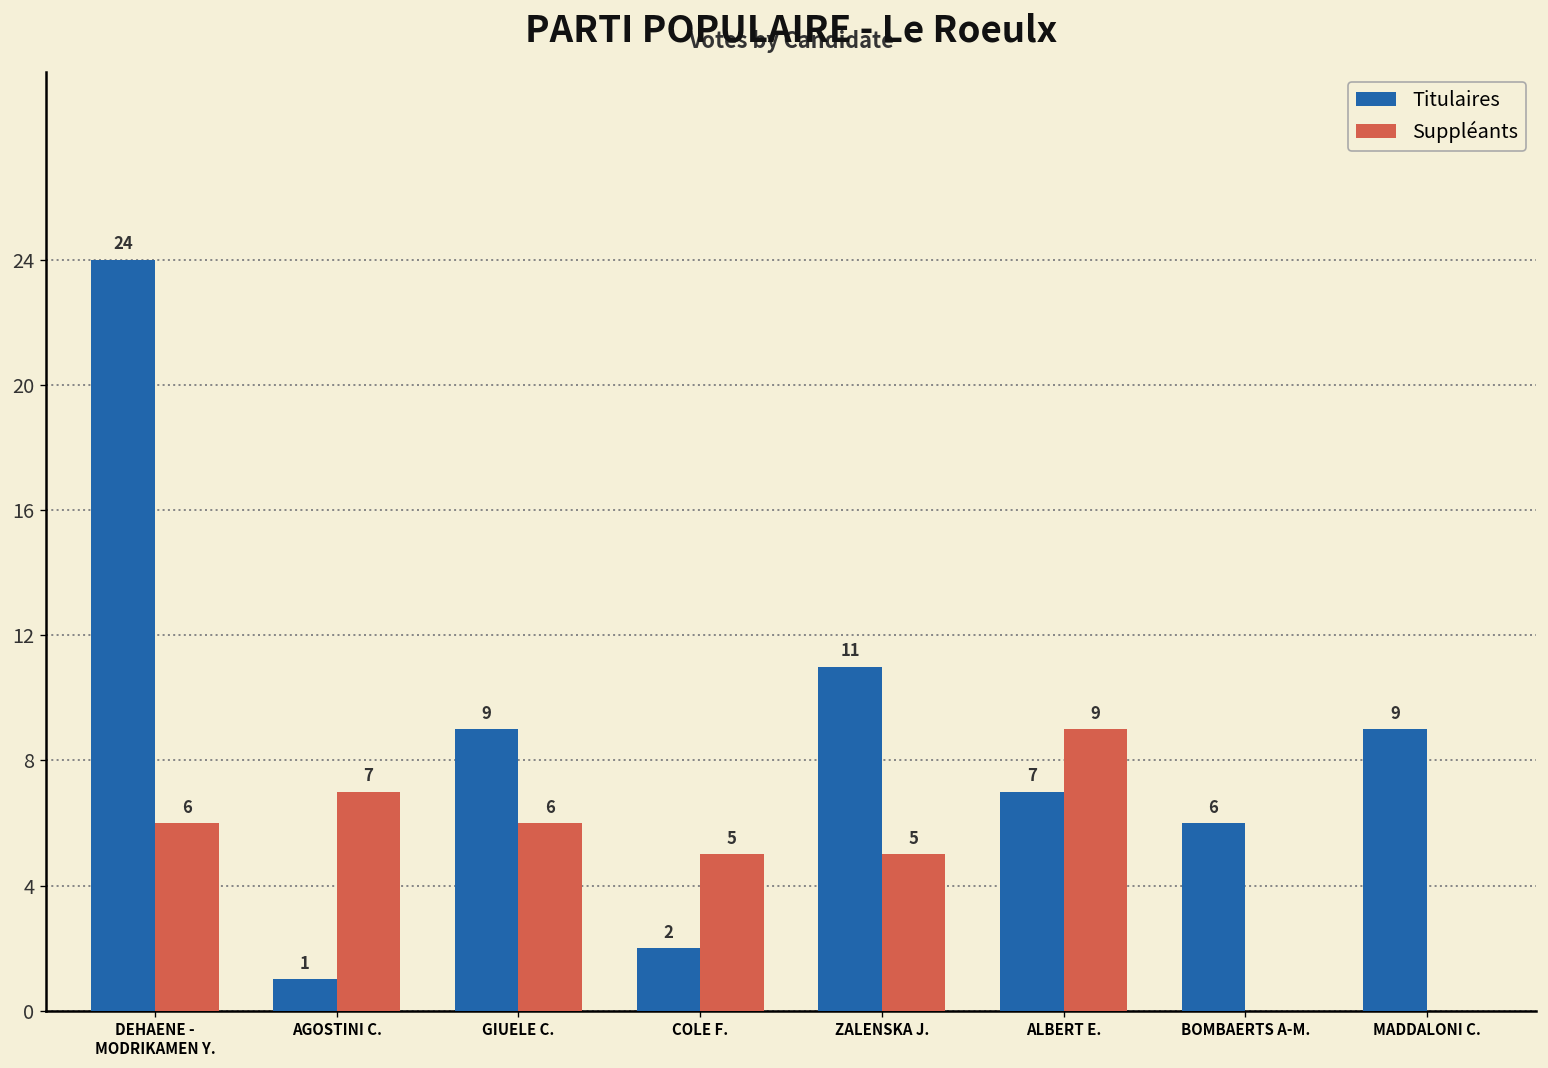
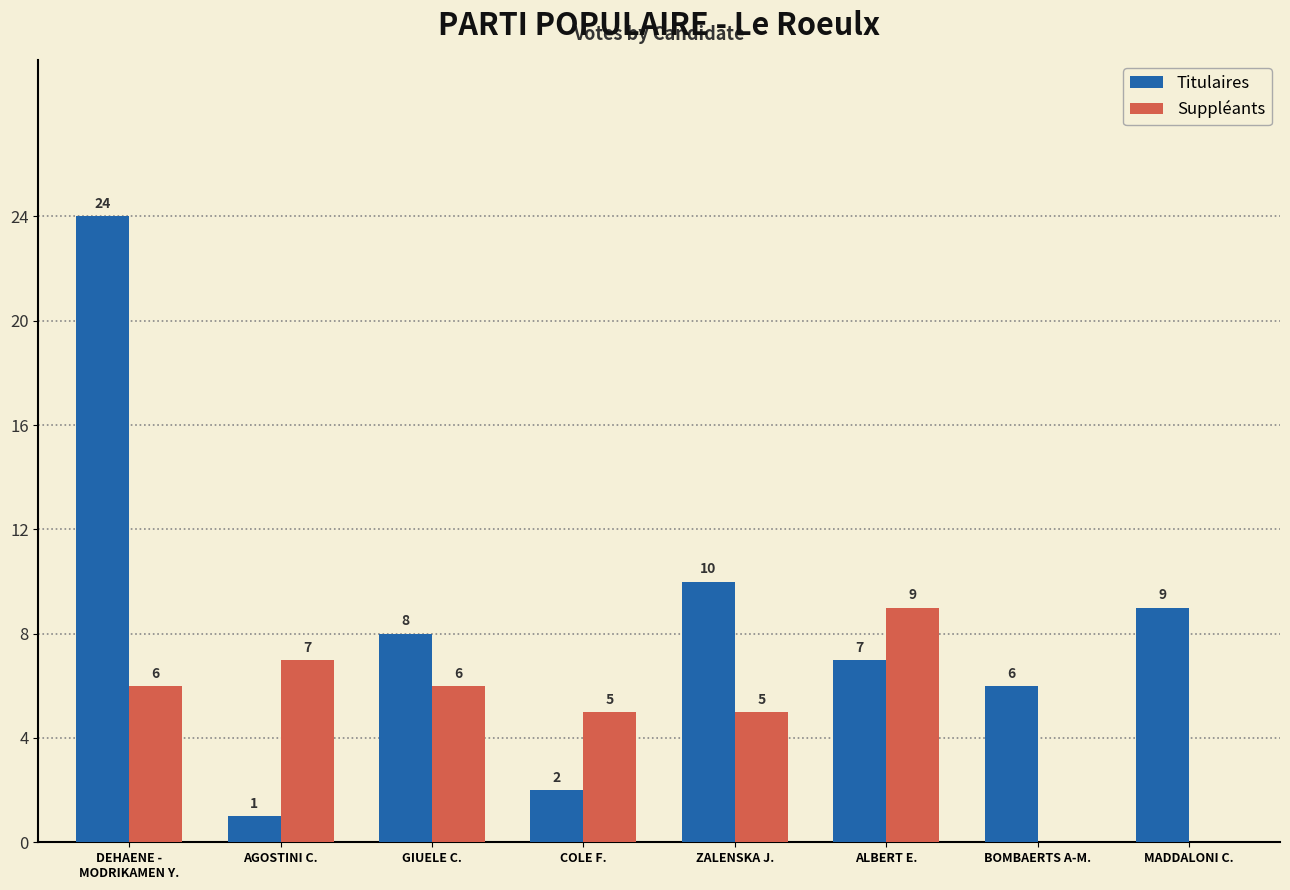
  {
    "Titulaires": {
      "DEHAENE - MODRIKAMEN Y.": 24,
      "AGOSTINI C.": 1,
-     "GIUELE C.": 9,
+     "GIUELE C.": 8,
      "COLE F.": 2,
-     "ZALENSKA J.": 11,
+     "ZALENSKA J.": 10,
      "ALBERT E.": 7,
      "BOMBAERTS A-M.": 6,
      "MADDALONI C.": 9
    },
    "Suppléants": {
      "DEHAENE - MODRIKAMEN Y.": 6,
      "AGOSTINI C.": 7,
      "GIUELE C.": 6,
      "COLE F.": 5,
      "ZALENSKA J.": 5,
      "ALBERT E.": 9
    }
  }
